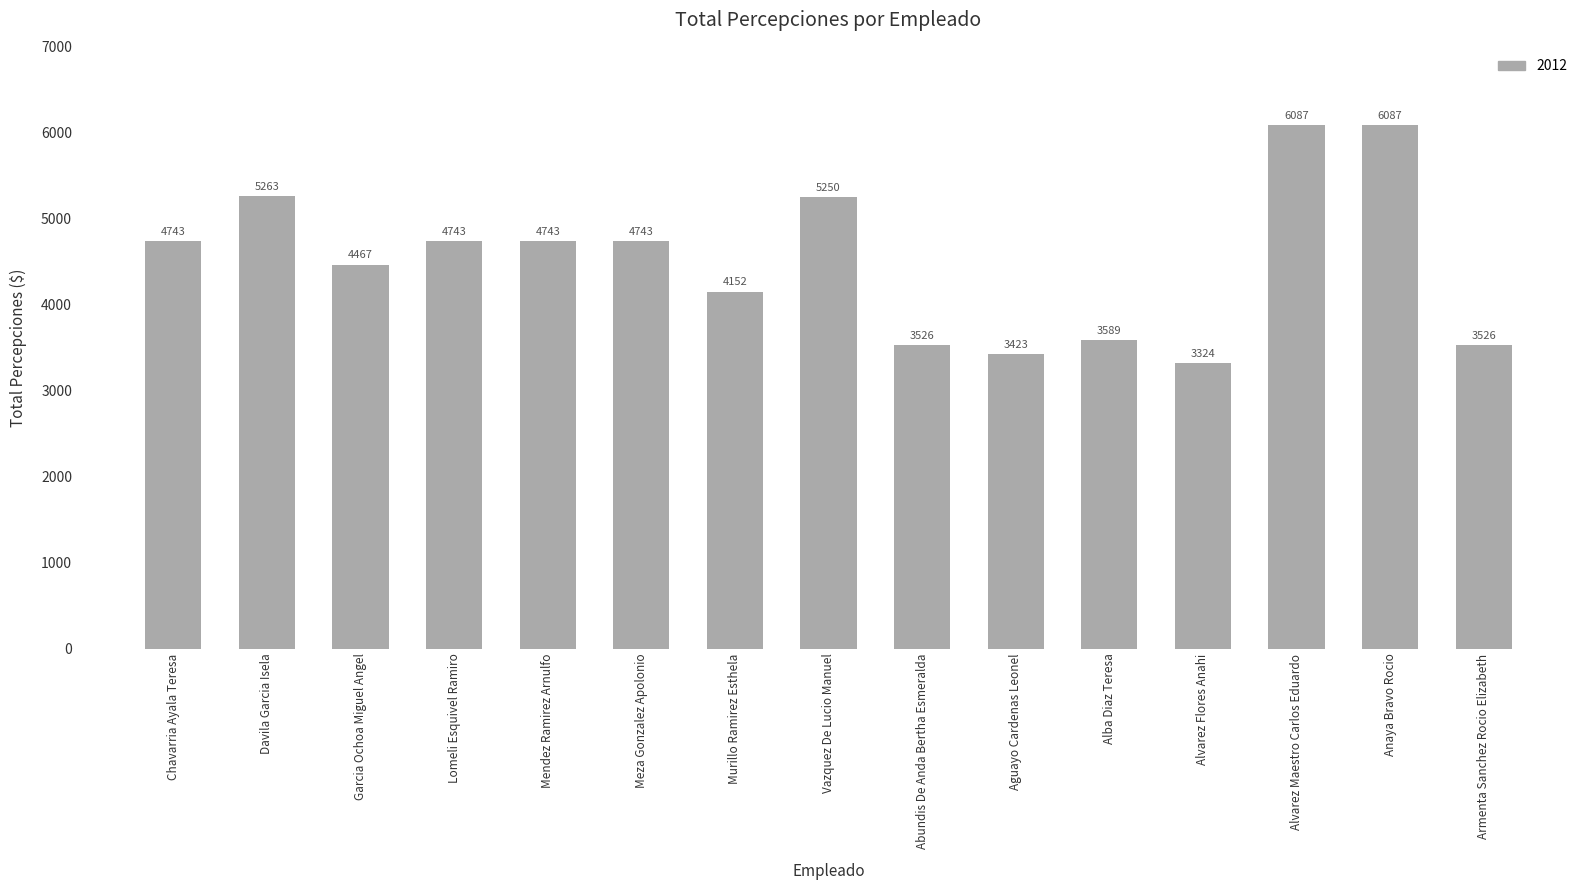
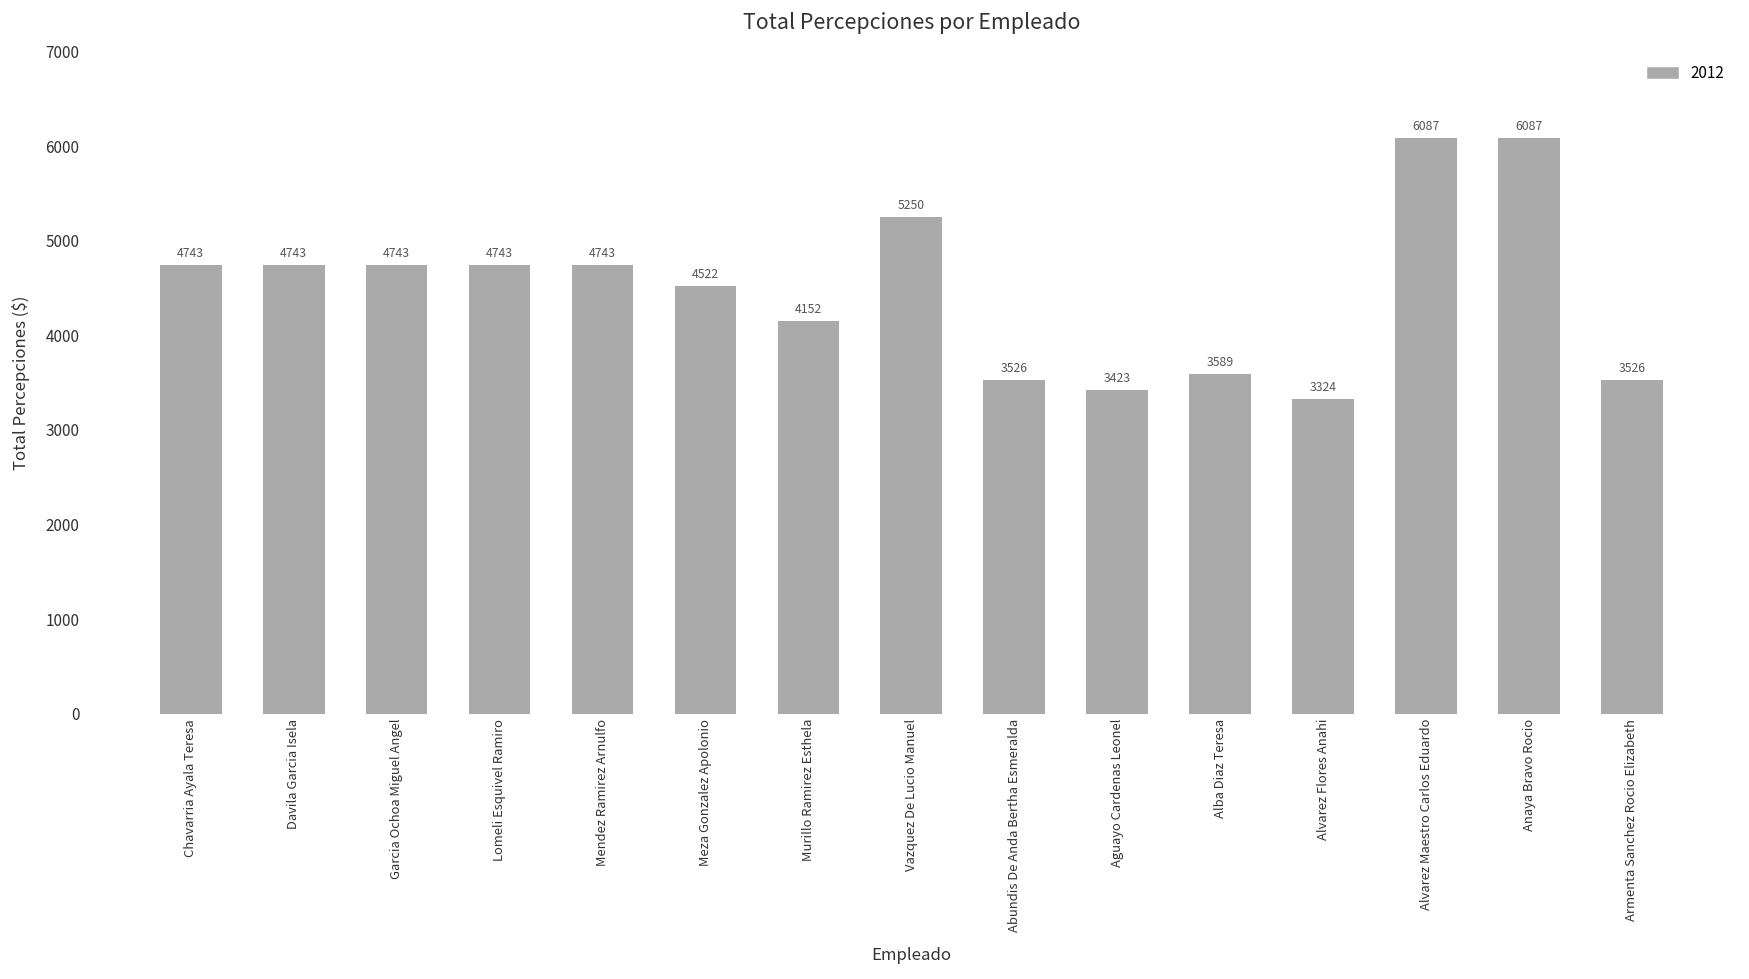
  {
    "Chavarria Ayala Teresa": 4743,
-   "Davila Garcia Isela": 5263,
-   "Garcia Ochoa Miguel Angel": 4467,
+   "Davila Garcia Isela": 4743,
+   "Garcia Ochoa Miguel Angel": 4743,
    "Lomeli Esquivel Ramiro": 4743,
    "Mendez Ramirez Arnulfo": 4743,
-   "Meza Gonzalez Apolonio": 4743,
+   "Meza Gonzalez Apolonio": 4522,
    "Vazquez De Lucio Manuel": 5250,
    "Aguayo Cardenas Leonel": 3423,
    "Alvarez Flores Anahi": 3324,
    "Alvarez Maestro Carlos Eduardo": 6087,
    "Anaya Bravo Rocio": 6087
  }
